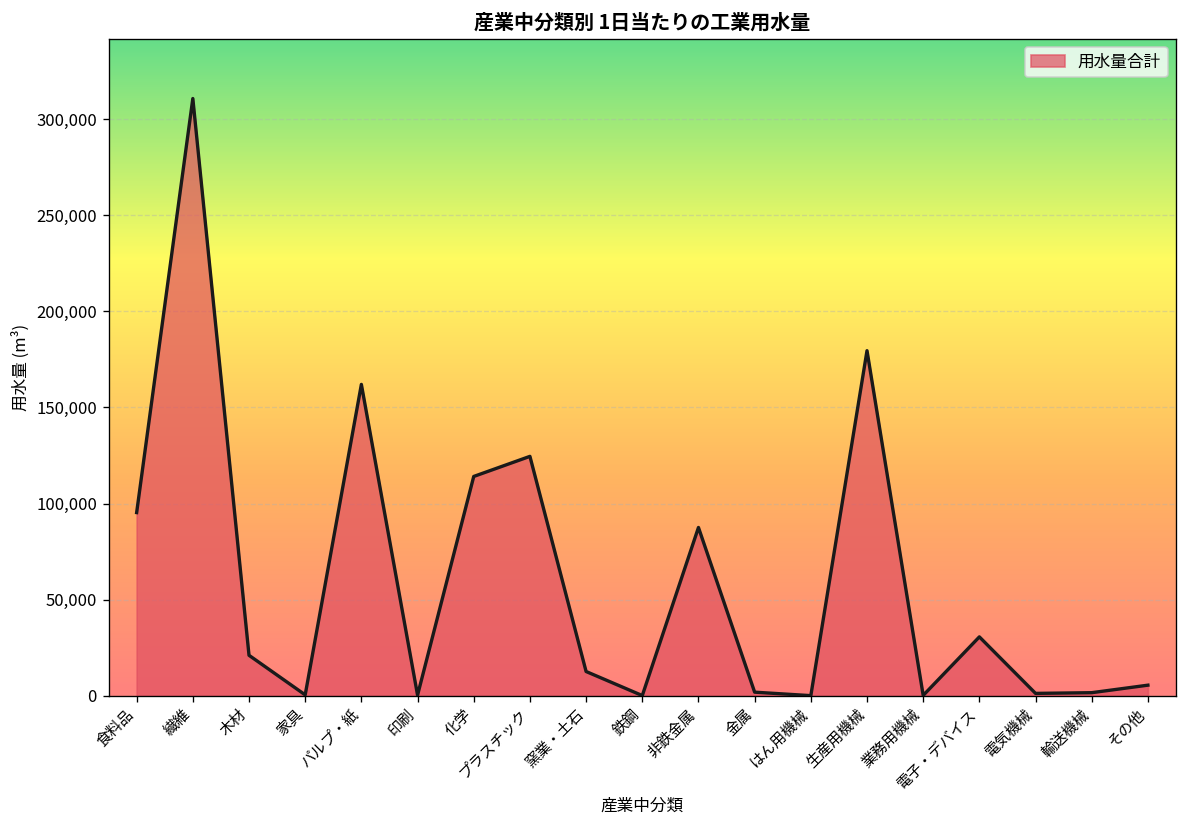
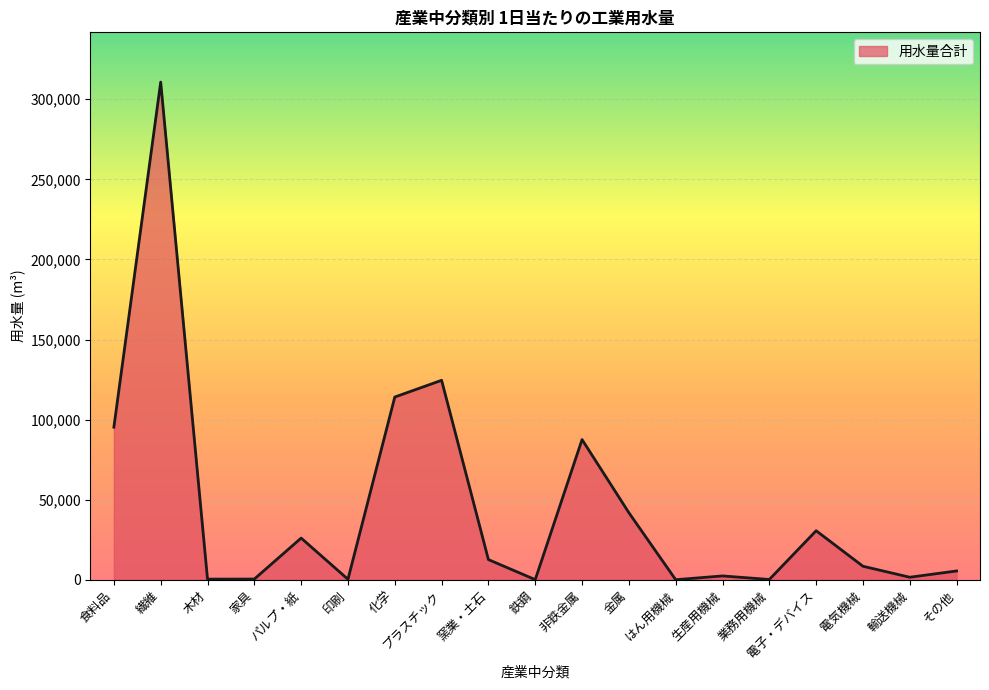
  {
    "食料品": "95,000",
    "繊維": "311,000",
-   "木材": "21,000",
+   "木材": "0",
    "家具": "0",
-   "パルプ・紙": "162,000",
+   "パルプ・紙": "26,000",
    "印刷": "0",
    "化学": "114,000",
    "プラスチック": "125,000",
    "窯業・土石": "13,000",
    "鉄鋼": "0",
    "非鉄金属": "88,000",
-   "金属": "2,000",
+   "金属": "42,000",
    "はん用機械": "0",
-   "生産用機械": "180,000",
+   "生産用機械": "2,000",
    "業務用機械": "0",
    "電子・デバイス": "31,000",
-   "電気機械": "1,000",
+   "電気機械": "8,000",
    "輸送機械": "2,000",
    "その他": "5,000"
  }
